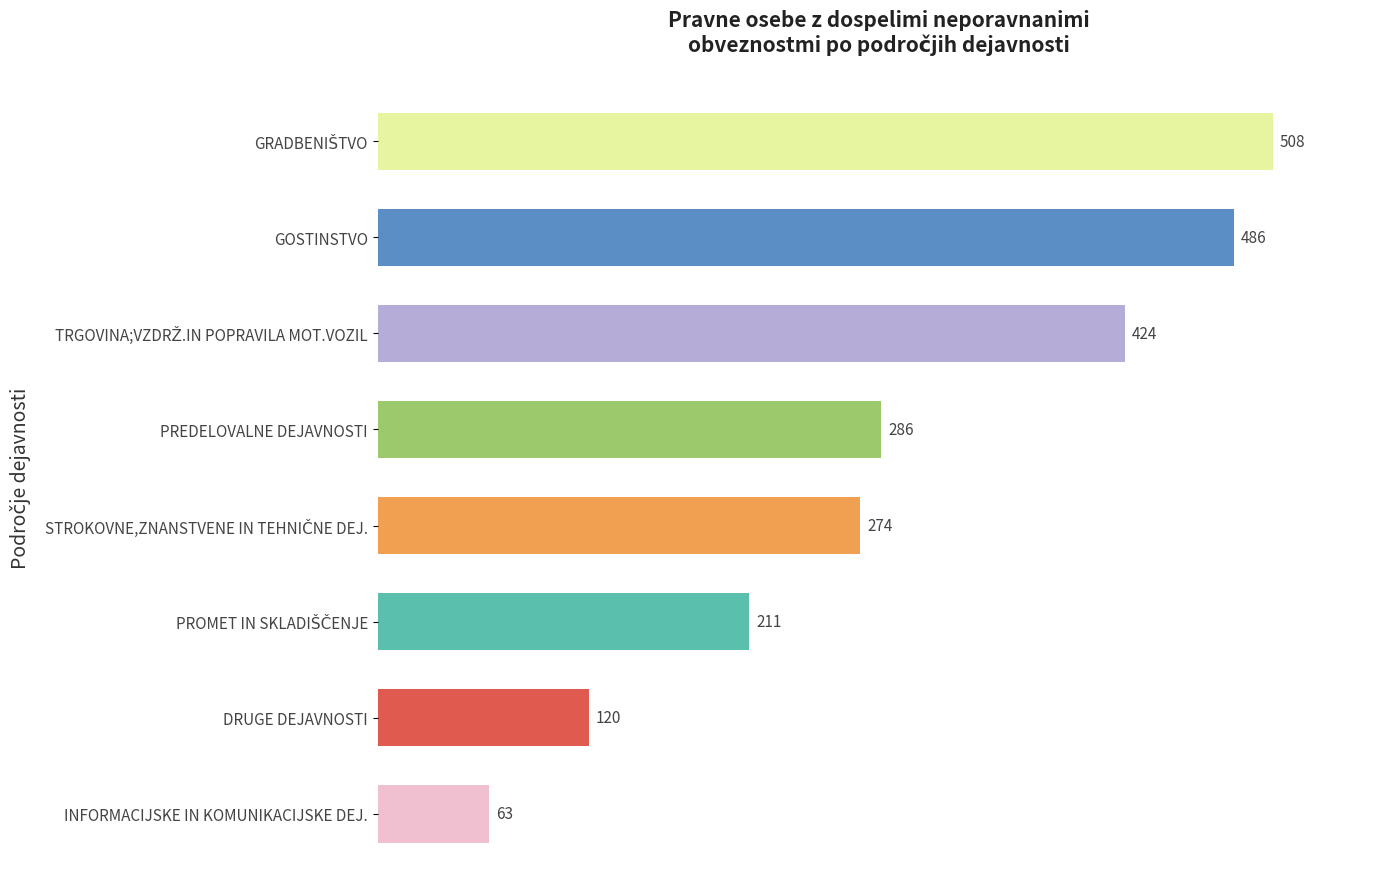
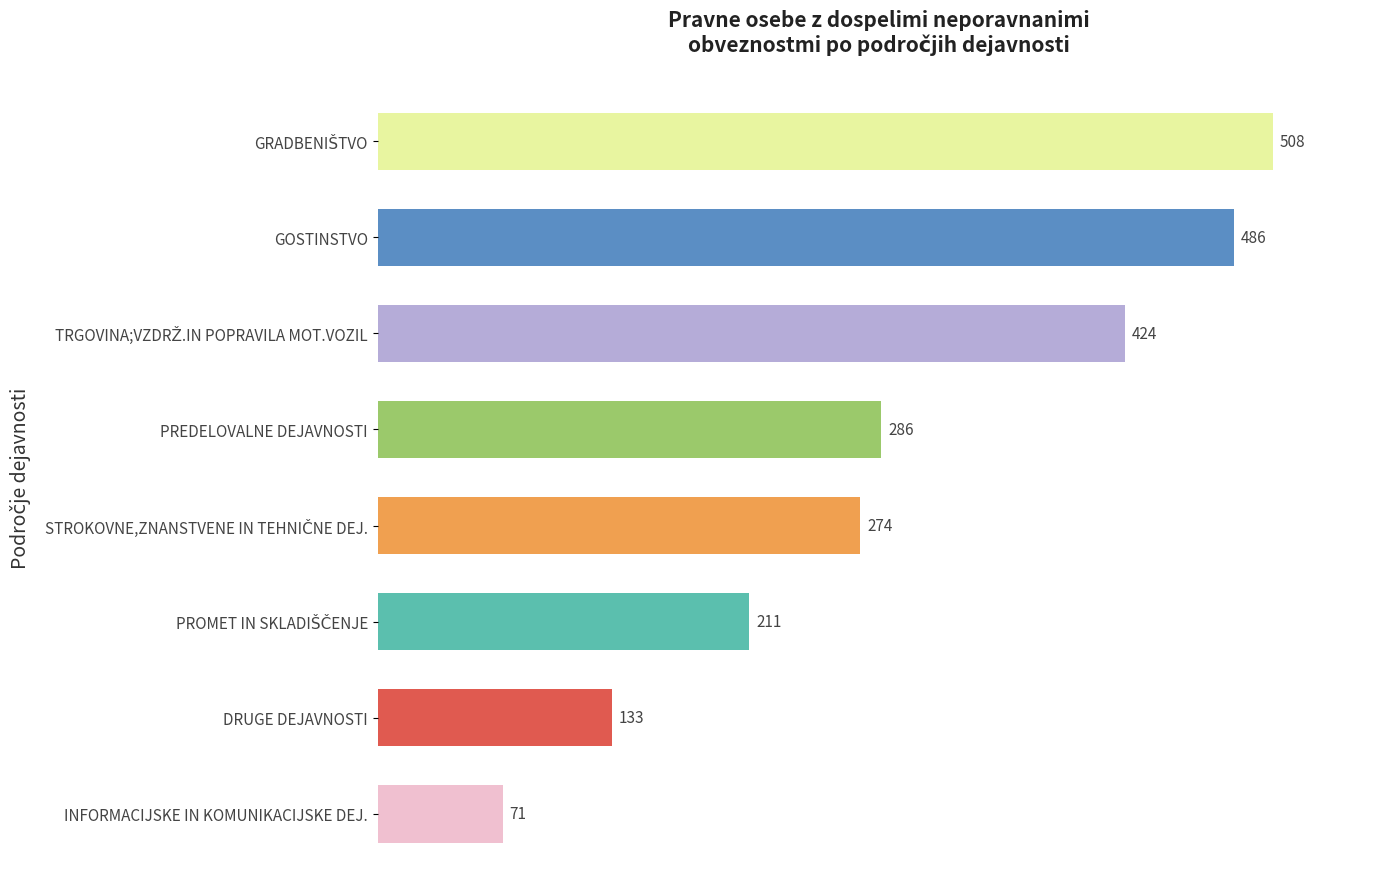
  {
    "GRADBENIŠTVO": 508,
    "GOSTINSTVO": 486,
    "TRGOVINA;VZDRŽ.IN POPRAVILA MOT.VOZIL": 424,
    "PREDELOVALNE DEJAVNOSTI": 286,
    "STROKOVNE,ZNANSTVENE IN TEHNIČNE DEJ.": 274,
    "PROMET IN SKLADIŠČENJE": 211,
-   "DRUGE DEJAVNOSTI": 120,
-   "INFORMACIJSKE IN KOMUNIKACIJSKE DEJ.": 63
+   "DRUGE DEJAVNOSTI": 133,
+   "INFORMACIJSKE IN KOMUNIKACIJSKE DEJ.": 71
  }
